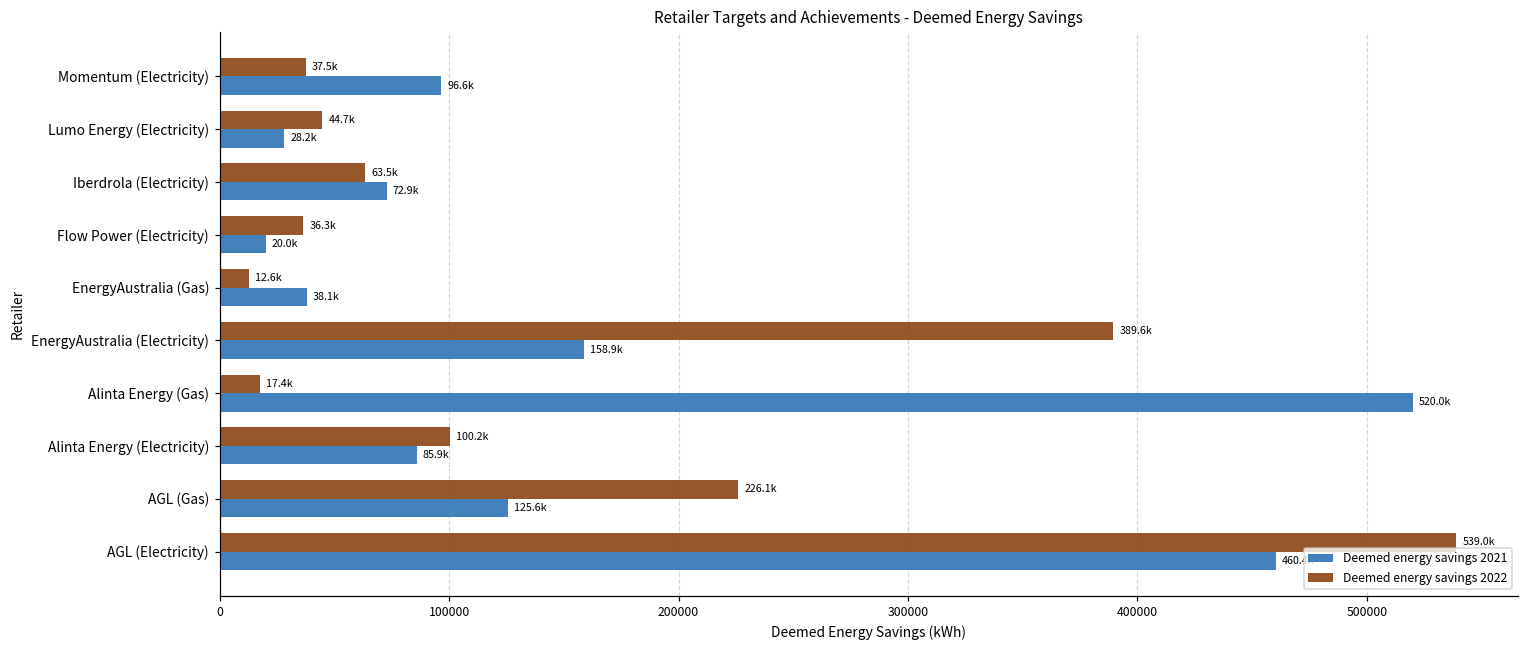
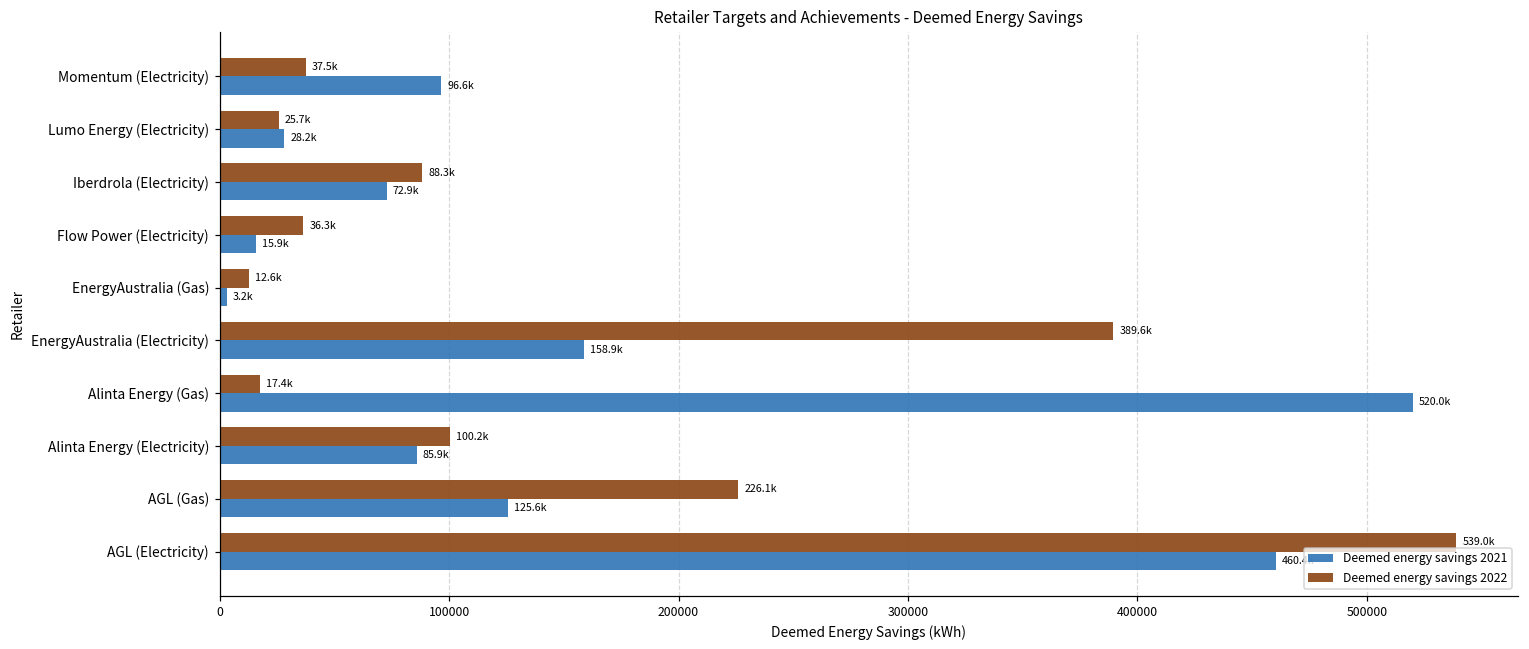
  {
    "Deemed energy savings 2021": {
      "Momentum (Electricity)": "96.6k",
      "Lumo Energy (Electricity)": "28.2k",
      "Iberdrola (Electricity)": "72.9k",
-     "Flow Power (Electricity)": "20.0k",
-     "EnergyAustralia (Gas)": "38.1k",
+     "Flow Power (Electricity)": "15.9k",
+     "EnergyAustralia (Gas)": "3.2k",
      "EnergyAustralia (Electricity)": "158.9k",
      "Alinta Energy (Gas)": "520.0k",
      "Alinta Energy (Electricity)": "85.9k",
      "AGL (Gas)": "125.6k"
    },
    "Deemed energy savings 2022": {
      "Momentum (Electricity)": "37.5k",
-     "Lumo Energy (Electricity)": "44.7k",
-     "Iberdrola (Electricity)": "63.5k",
+     "Lumo Energy (Electricity)": "25.7k",
+     "Iberdrola (Electricity)": "88.3k",
      "Flow Power (Electricity)": "36.3k",
      "EnergyAustralia (Gas)": "12.6k",
      "EnergyAustralia (Electricity)": "389.6k",
      "Alinta Energy (Gas)": "17.4k",
      "Alinta Energy (Electricity)": "100.2k",
      "AGL (Gas)": "226.1k",
      "AGL (Electricity)": "539.0k"
    }
  }
